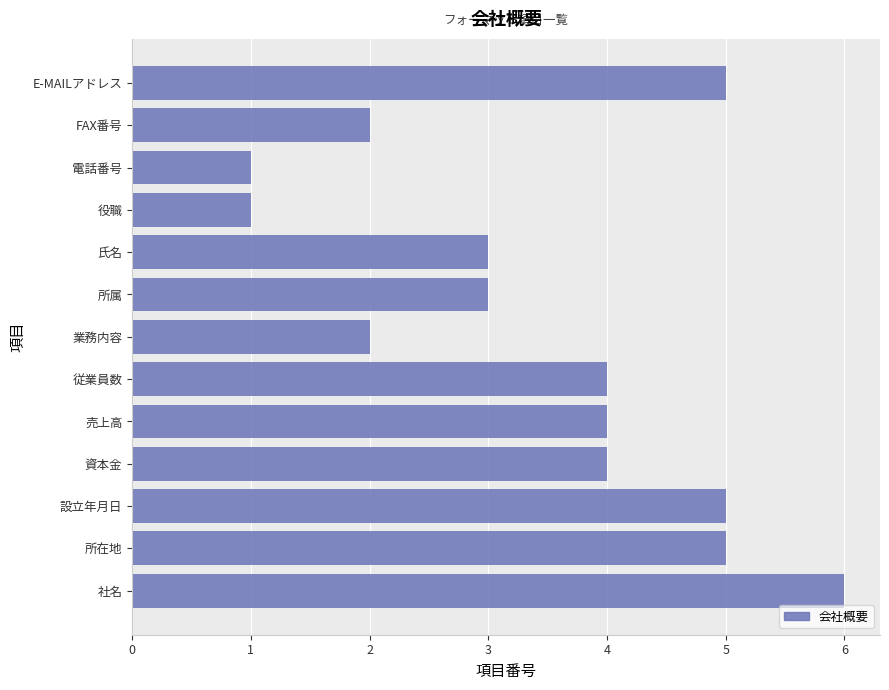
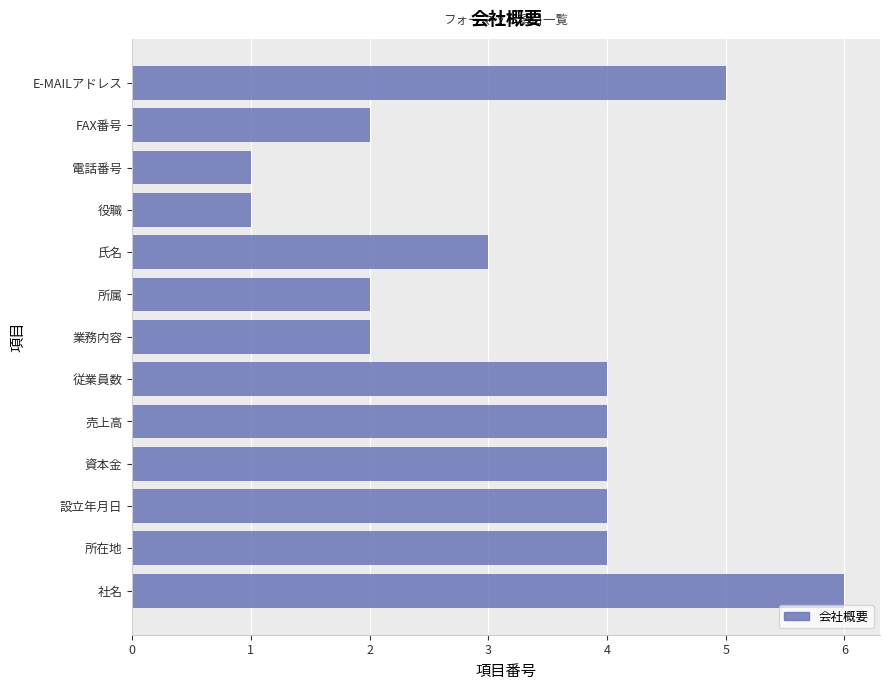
  {
    "E-MAILアドレス": 5,
    "FAX番号": 2,
    "電話番号": 1,
    "役職": 1,
    "氏名": 3,
-   "所属": 3,
+   "所属": 2,
    "業務内容": 2,
    "従業員数": 4,
    "売上高": 4,
    "資本金": 4,
-   "設立年月日": 5,
-   "所在地": 5,
+   "設立年月日": 4,
+   "所在地": 4,
    "社名": 6
  }
